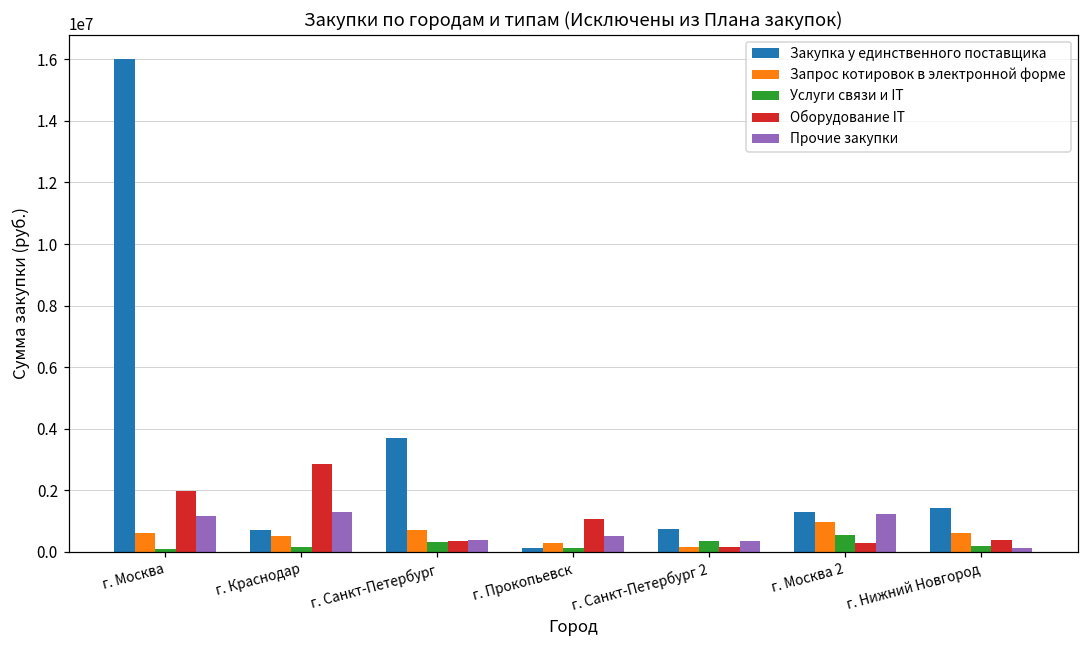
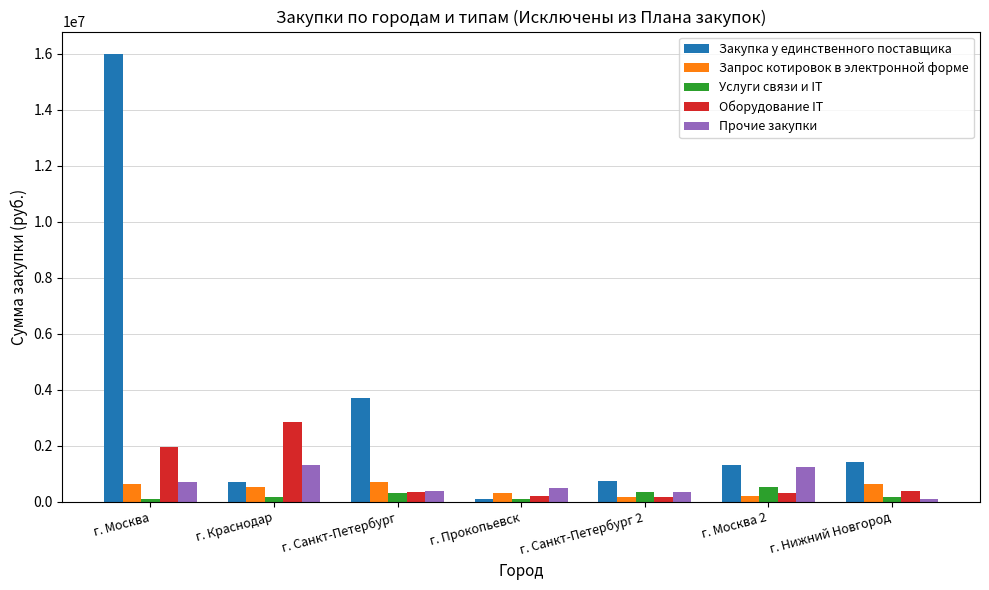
  {
    "Закупка у единственного поставщика": {
      "г. Москва": 16000000,
      "г. Краснодар": 700000,
      "г. Санкт-Петербург": 3700000,
      "г. Прокопьевск": 100000,
      "г. Санкт-Петербург 2": 800000,
      "г. Москва 2": 1300000,
      "г. Нижний Новгород": 1400000
    },
    "Запрос котировок в электронной форме": {
      "г. Москва": 600000,
      "г. Краснодар": 500000,
      "г. Санкт-Петербург": 700000,
      "г. Прокопьевск": 300000,
      "г. Санкт-Петербург 2": 200000,
-     "г. Москва 2": 1000000,
+     "г. Москва 2": 200000,
      "г. Нижний Новгород": 600000
    },
    "Услуги связи и IT": {
      "г. Москва": 100000,
      "г. Краснодар": 200000,
      "г. Санкт-Петербург": 300000,
      "г. Прокопьевск": 100000,
      "г. Санкт-Петербург 2": 400000,
      "г. Москва 2": 500000,
      "г. Нижний Новгород": 200000
    },
    "Оборудование IT": {
      "г. Москва": 2000000,
      "г. Краснодар": 2800000,
      "г. Санкт-Петербург": 400000,
-     "г. Прокопьевск": 1100000,
+     "г. Прокопьевск": 200000,
      "г. Санкт-Петербург 2": 200000,
      "г. Москва 2": 300000,
      "г. Нижний Новгород": 400000
    },
    "Прочие закупки": {
-     "г. Москва": 1100000,
+     "г. Москва": 700000,
      "г. Краснодар": 1300000,
      "г. Санкт-Петербург": 400000,
      "г. Прокопьевск": 500000,
      "г. Санкт-Петербург 2": 400000,
      "г. Москва 2": 1200000,
      "г. Нижний Новгород": 100000
    }
  }
